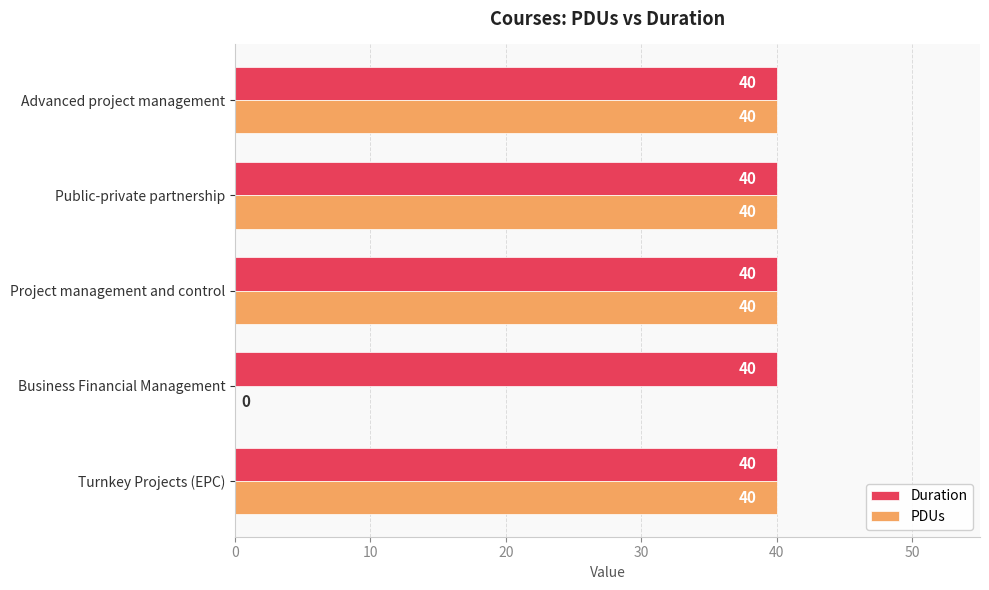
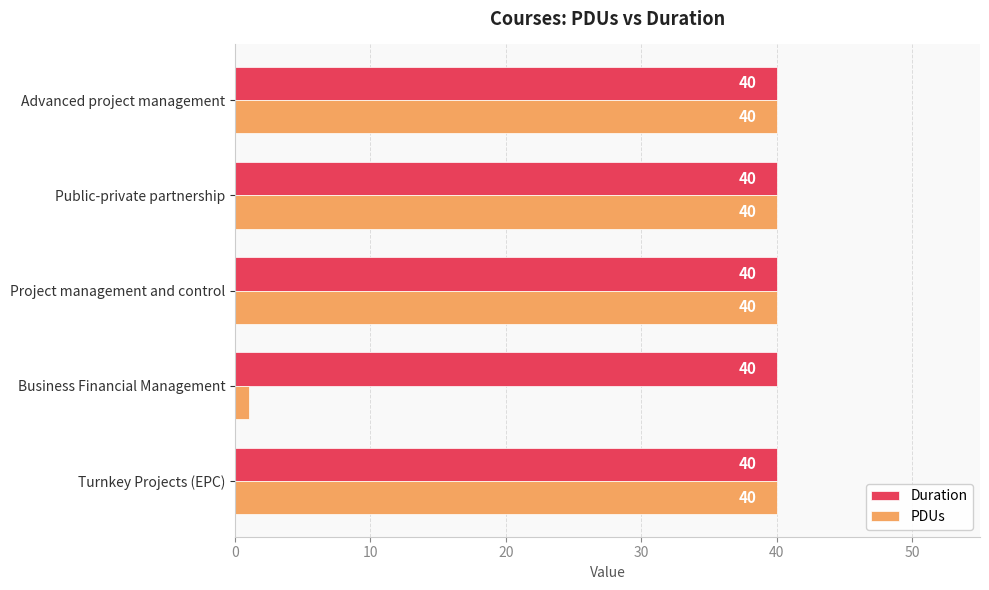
  {
    "Duration": {
      "Advanced project management": 40,
      "Public-private partnership": 40,
      "Project management and control": 40,
      "Business Financial Management": 40,
      "Turnkey Projects (EPC)": 40
    },
    "PDUs": {
-     "Business Financial Management": 0
+     "Business Financial Management": 1
    }
  }
